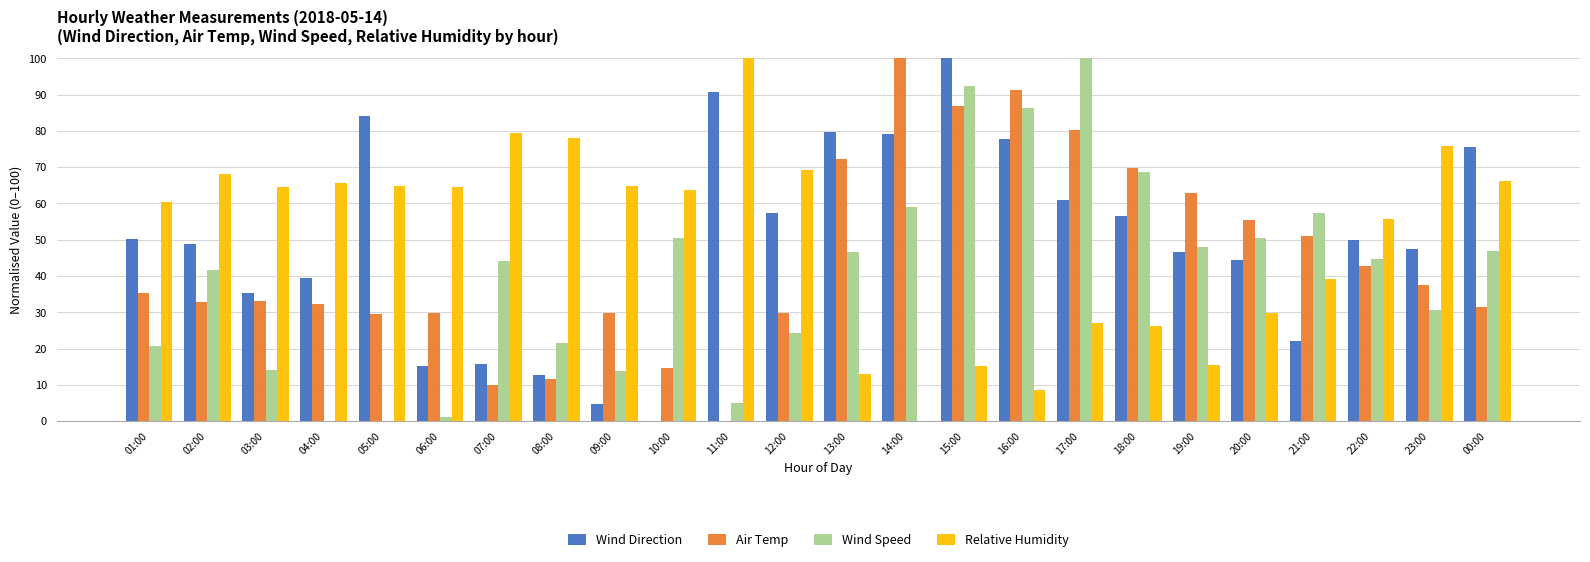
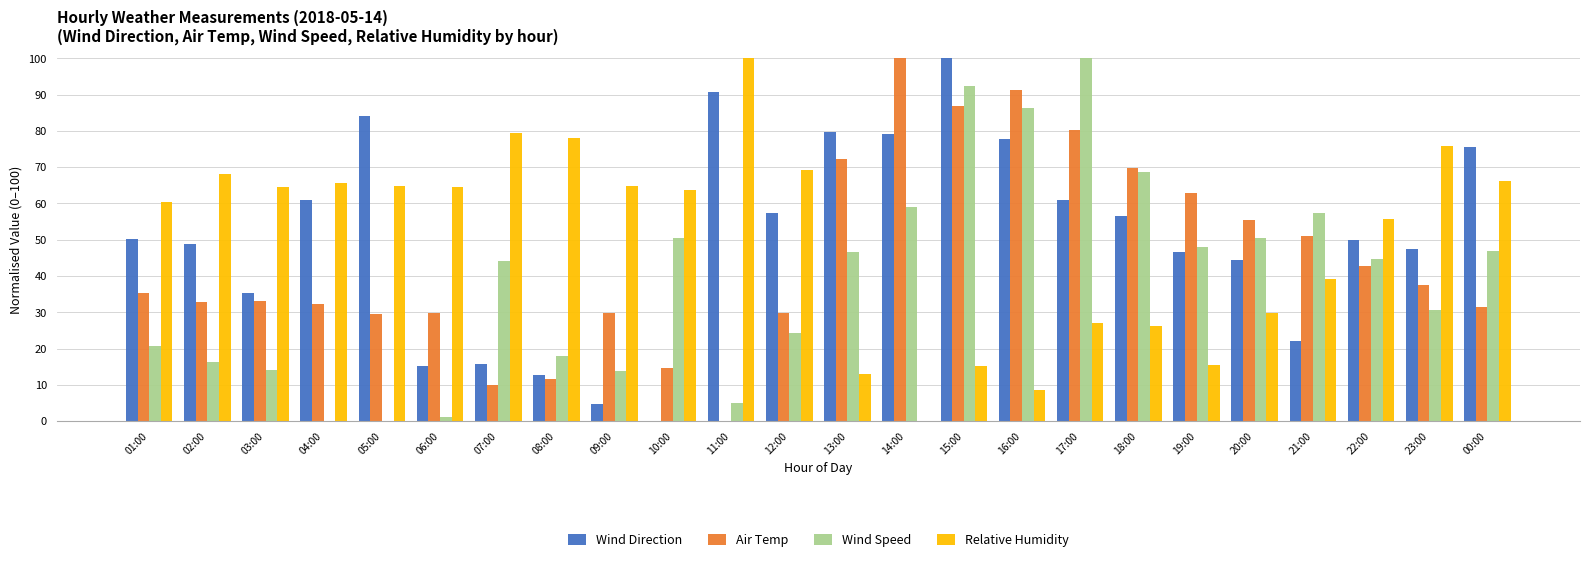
  {
    "Wind Direction": {
      "01:00": 50,
      "02:00": 49,
      "03:00": 35,
-     "04:00": 40,
+     "04:00": 61,
      "05:00": 84,
      "06:00": 15,
      "07:00": 16,
      "08:00": 13,
      "09:00": 5,
      "10:00": 0,
      "11:00": 91,
      "12:00": 57,
      "13:00": 80,
      "14:00": 79,
      "15:00": 100,
      "16:00": 78,
      "17:00": 61,
      "18:00": 57,
      "19:00": 47,
      "20:00": 44,
      "21:00": 22,
      "22:00": 50,
      "23:00": 48,
      "00:00": 76
    },
    "Air Temp": {
      "01:00": 35,
      "02:00": 33,
      "03:00": 33,
      "04:00": 32,
      "05:00": 29,
      "06:00": 30,
      "07:00": 10,
      "08:00": 12,
      "09:00": 30,
      "10:00": 15,
      "11:00": 0,
      "12:00": 30,
      "13:00": 72,
      "14:00": 100,
      "15:00": 87,
      "16:00": 91,
      "17:00": 80,
      "18:00": 70,
      "19:00": 63,
      "20:00": 55,
      "21:00": 51,
      "22:00": 43,
      "23:00": 37,
      "00:00": 31
    },
    "Wind Speed": {
      "01:00": 21,
-     "02:00": 42,
+     "02:00": 16,
      "03:00": 14,
      "04:00": 0,
      "05:00": 0,
      "06:00": 1,
      "07:00": 44,
-     "08:00": 21,
+     "08:00": 18,
      "09:00": 14,
      "10:00": 50,
      "11:00": 5,
      "12:00": 24,
      "13:00": 47,
      "14:00": 59,
      "15:00": 92,
      "16:00": 86,
      "17:00": 100,
      "18:00": 69,
      "19:00": 48,
      "20:00": 50,
      "21:00": 57,
      "22:00": 45,
      "23:00": 31,
      "00:00": 47
    },
    "Relative Humidity": {
      "01:00": 60,
      "02:00": 68,
      "03:00": 64,
      "04:00": 66,
      "05:00": 65,
      "06:00": 64,
      "07:00": 79,
      "08:00": 78,
      "09:00": 65,
      "10:00": 64,
      "11:00": 100,
      "12:00": 69,
      "13:00": 13,
      "14:00": 0,
      "15:00": 15,
      "16:00": 9,
      "17:00": 27,
      "18:00": 26,
      "19:00": 15,
      "20:00": 30,
      "21:00": 39,
      "22:00": 56,
      "23:00": 76,
      "00:00": 66
    }
  }
